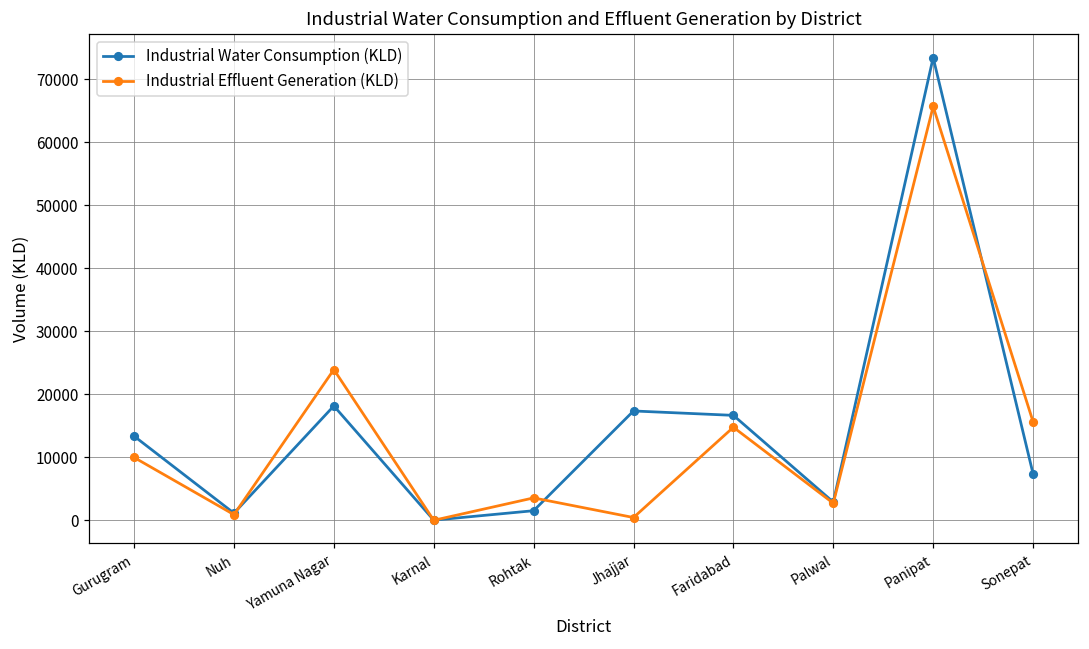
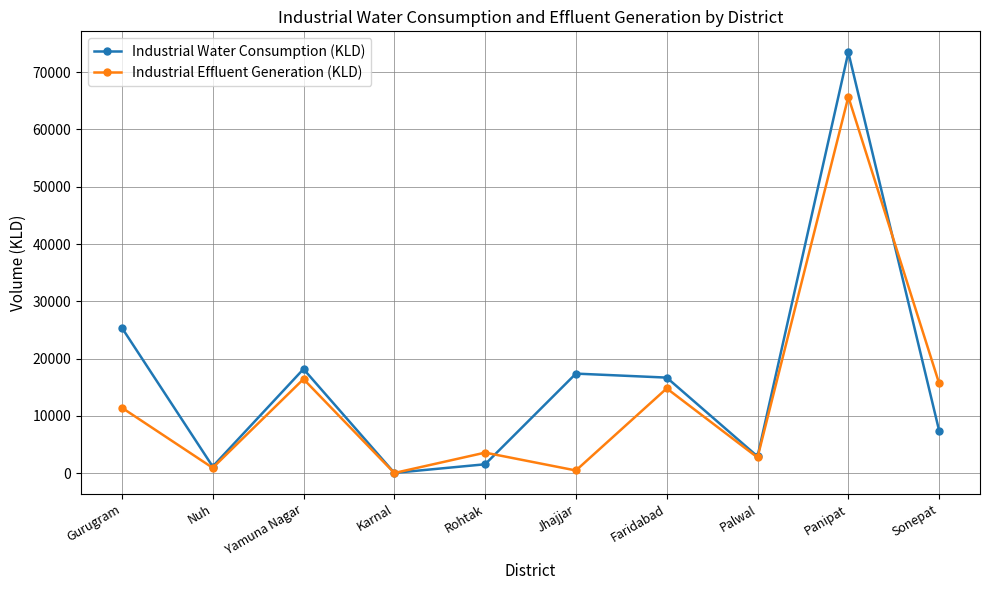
  {
    "Industrial Water Consumption (KLD)": {
-     "Gurugram": 13000,
+     "Gurugram": 25000,
      "Yamuna Nagar": 18000,
      "Rohtak": 2000,
      "Jhajjar": 17000,
      "Faridabad": 17000,
      "Panipat": 73000,
      "Sonepat": 7000
    },
    "Industrial Effluent Generation (KLD)": {
-     "Gurugram": 10000,
-     "Yamuna Nagar": 24000,
+     "Gurugram": 11000,
+     "Yamuna Nagar": 16000,
      "Rohtak": 4000,
      "Jhajjar": 0,
      "Faridabad": 15000,
      "Panipat": 66000,
      "Sonepat": 16000
    }
  }
